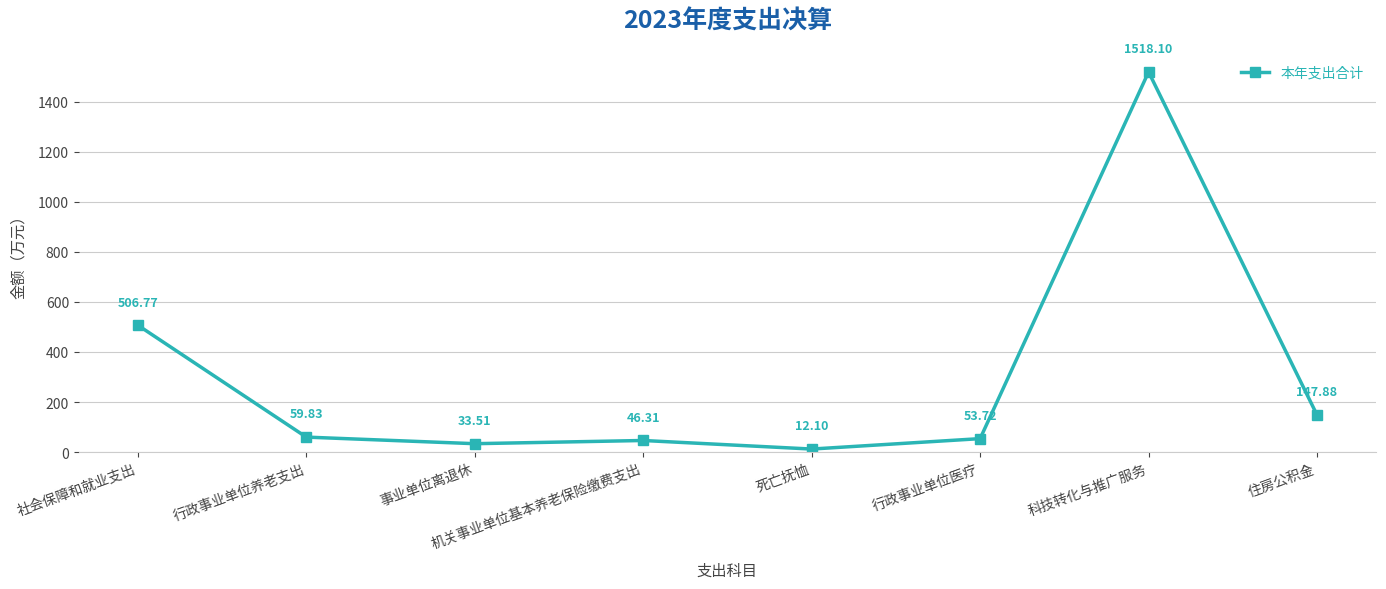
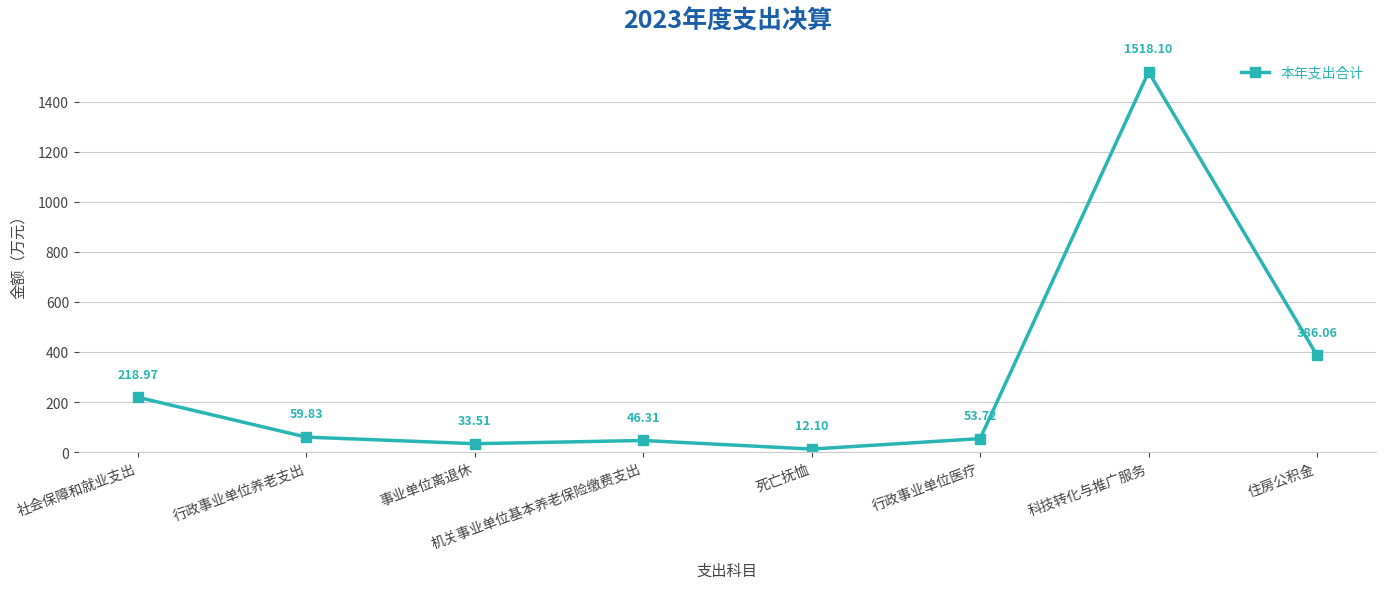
  {
-   "社会保障和就业支出": 506.77,
+   "社会保障和就业支出": 218.97,
    "行政事业单位养老支出": 59.83,
    "事业单位离退休": 33.51,
    "机关事业单位基本养老保险缴费支出": 46.31,
    "死亡抚恤": 12.10,
    "行政事业单位医疗": 53.72,
    "科技转化与推广服务": 1518.10,
-   "住房公积金": 147.88
+   "住房公积金": 386.06
  }
